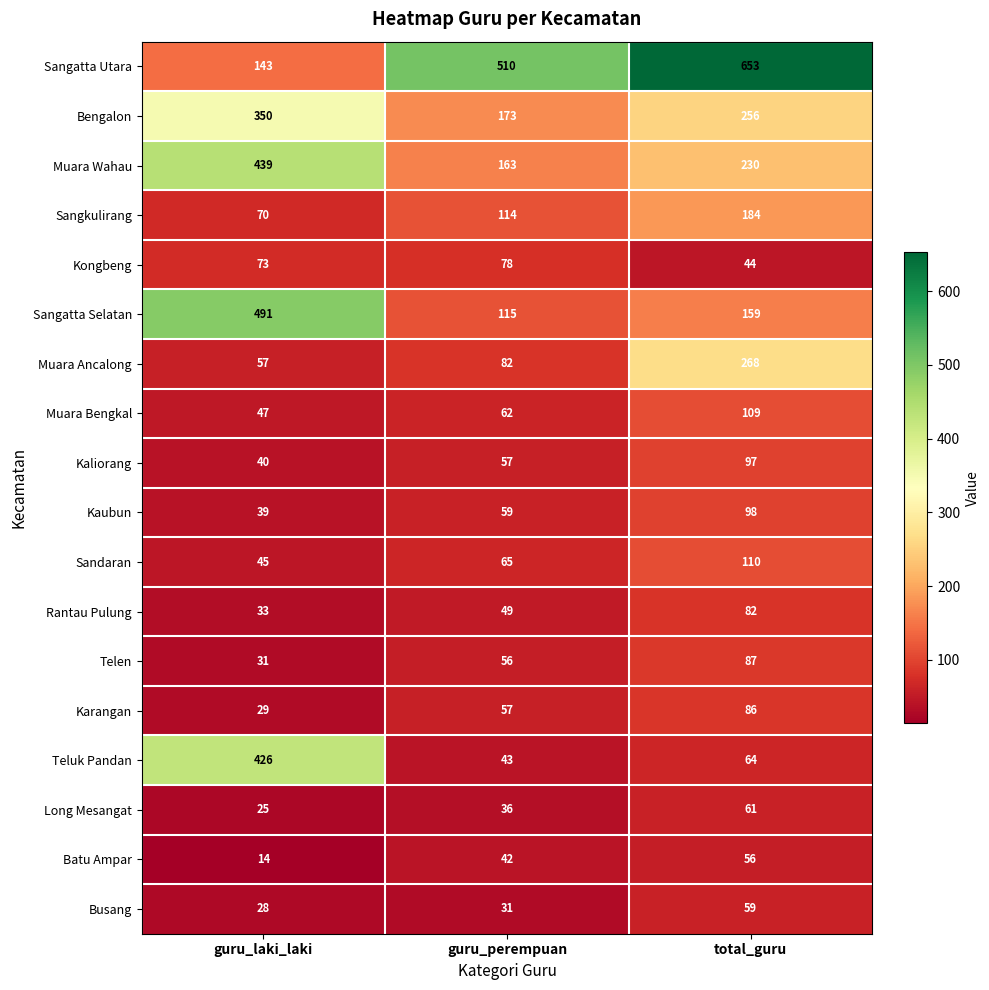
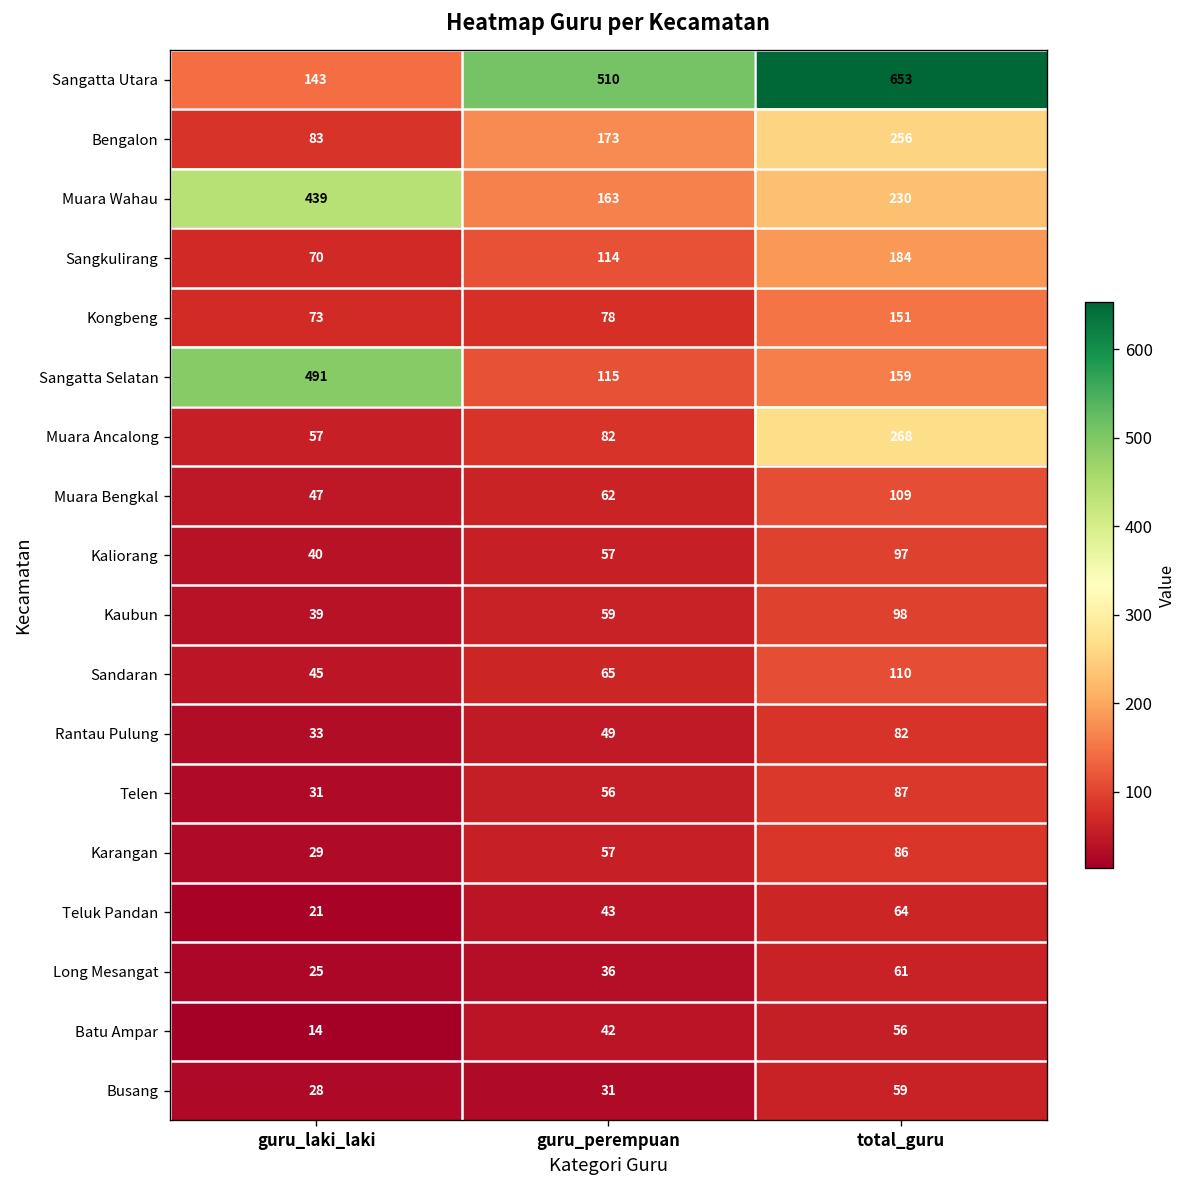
  {
    "Sangatta Utara": {
      "guru_laki_laki": 143,
      "guru_perempuan": 510,
      "total_guru": 653
    },
    "Bengalon": {
-     "guru_laki_laki": 350,
+     "guru_laki_laki": 83,
      "guru_perempuan": 173,
      "total_guru": 256
    },
    "Muara Wahau": {
      "guru_laki_laki": 439,
      "guru_perempuan": 163,
      "total_guru": 230
    },
    "Sangkulirang": {
      "guru_laki_laki": 70,
      "guru_perempuan": 114,
      "total_guru": 184
    },
    "Kongbeng": {
      "guru_laki_laki": 73,
      "guru_perempuan": 78,
-     "total_guru": 44
+     "total_guru": 151
    },
    "Sangatta Selatan": {
      "guru_laki_laki": 491,
      "guru_perempuan": 115,
      "total_guru": 159
    },
    "Muara Ancalong": {
      "guru_laki_laki": 57,
      "guru_perempuan": 82,
      "total_guru": 268
    },
    "Muara Bengkal": {
      "guru_laki_laki": 47,
      "guru_perempuan": 62,
      "total_guru": 109
    },
    "Kaliorang": {
      "guru_laki_laki": 40,
      "guru_perempuan": 57,
      "total_guru": 97
    },
    "Kaubun": {
      "guru_laki_laki": 39,
      "guru_perempuan": 59,
      "total_guru": 98
    },
    "Sandaran": {
      "guru_laki_laki": 45,
      "guru_perempuan": 65,
      "total_guru": 110
    },
    "Rantau Pulung": {
      "guru_laki_laki": 33,
      "guru_perempuan": 49,
      "total_guru": 82
    },
    "Telen": {
      "guru_laki_laki": 31,
      "guru_perempuan": 56,
      "total_guru": 87
    },
    "Karangan": {
      "guru_laki_laki": 29,
      "guru_perempuan": 57,
      "total_guru": 86
    },
    "Teluk Pandan": {
-     "guru_laki_laki": 426,
+     "guru_laki_laki": 21,
      "guru_perempuan": 43,
      "total_guru": 64
    },
    "Long Mesangat": {
      "guru_laki_laki": 25,
      "guru_perempuan": 36,
      "total_guru": 61
    },
    "Batu Ampar": {
      "guru_laki_laki": 14,
      "guru_perempuan": 42,
      "total_guru": 56
    },
    "Busang": {
      "guru_laki_laki": 28,
      "guru_perempuan": 31,
      "total_guru": 59
    }
  }
